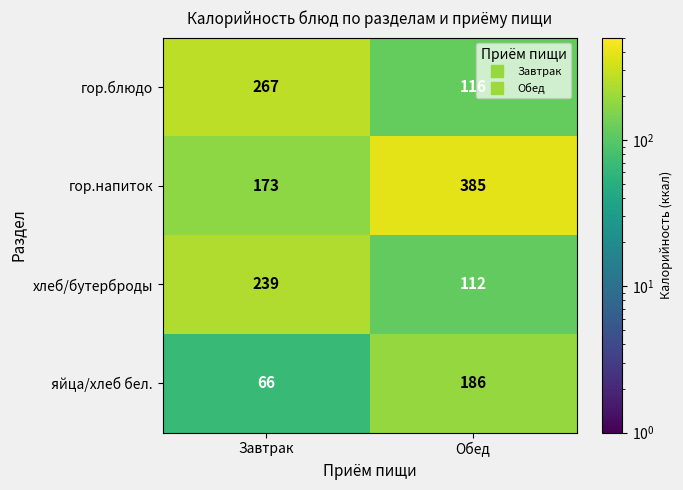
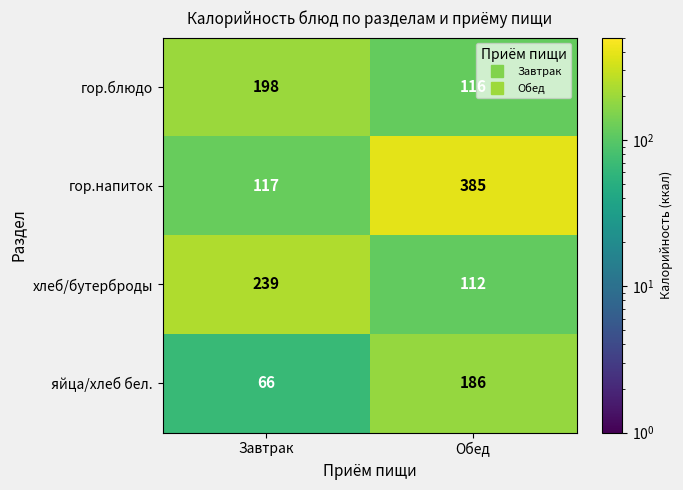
  {
    "гор.блюдо": {
-     "Завтрак": 267
+     "Завтрак": 198
    },
    "гор.напиток": {
-     "Завтрак": 173,
+     "Завтрак": 117,
      "Обед": 385
    },
    "хлеб/бутерброды": {
      "Завтрак": 239,
      "Обед": 112
    },
    "яйца/хлеб бел.": {
      "Завтрак": 66,
      "Обед": 186
    }
  }
